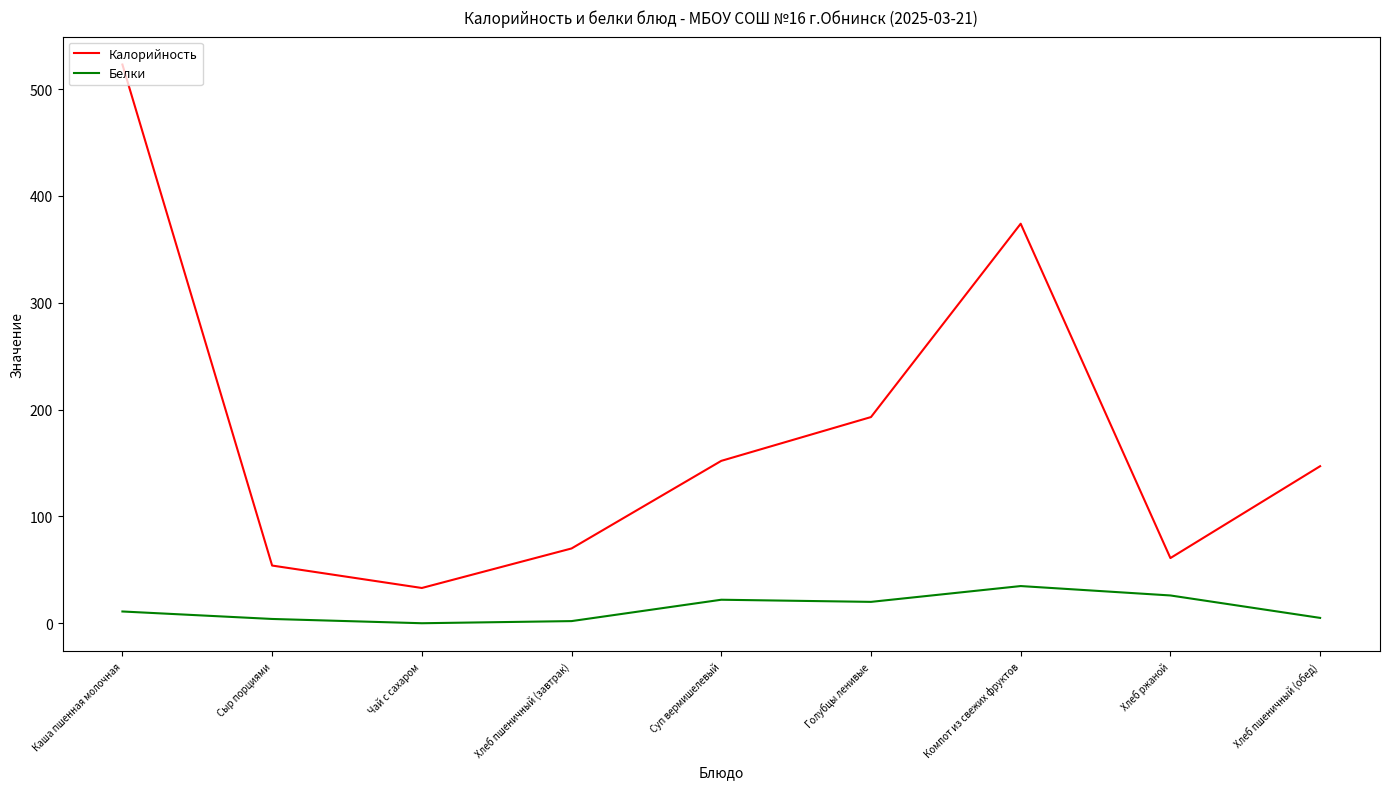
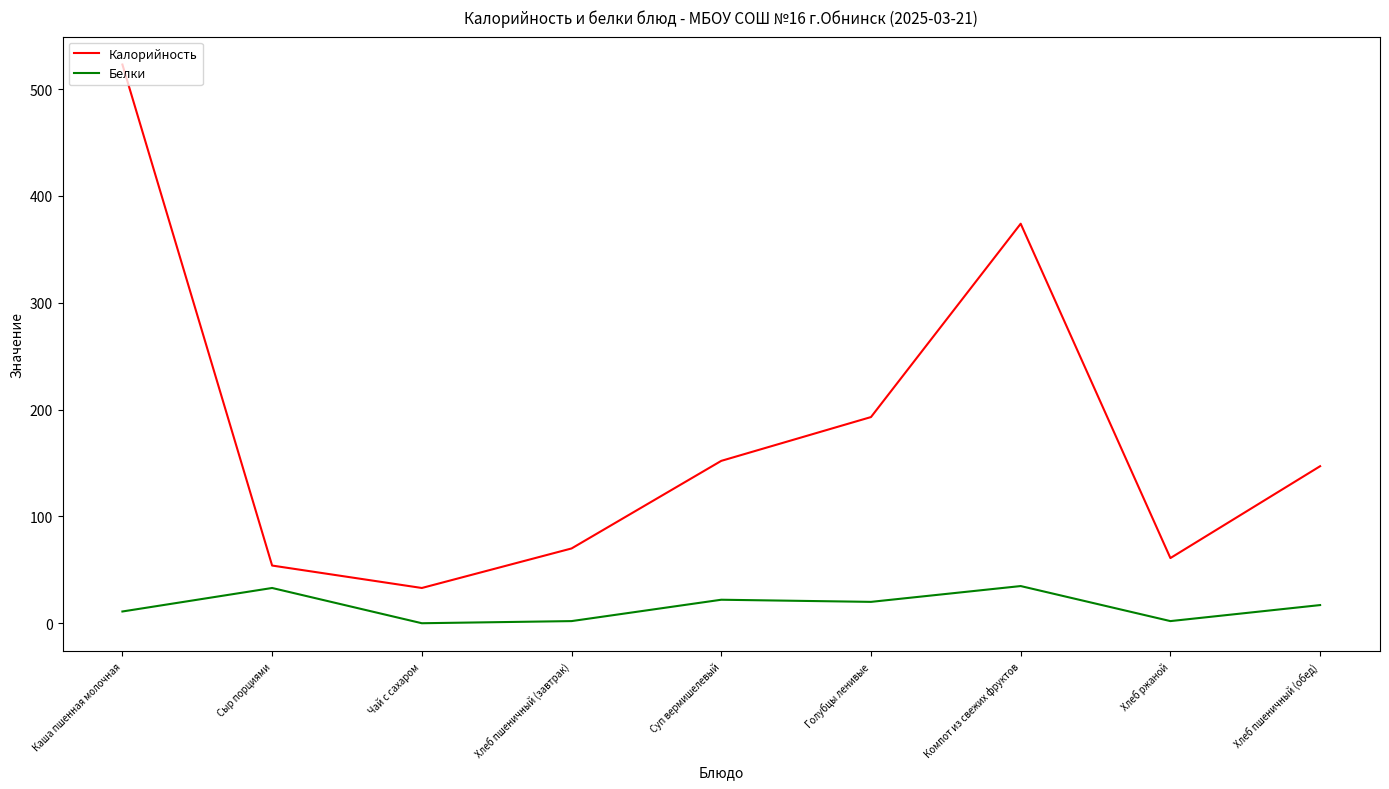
  {
    "Калорийность": {
      "Сыр порциями": 54,
      "Чай с сахаром": 33,
      "Хлеб пшеничный (завтрак)": 70,
      "Суп вермишелевый": 152,
      "Голубцы ленивые": 193,
      "Компот из свежих фруктов": 374,
      "Хлеб ржаной": 61,
      "Хлеб пшеничный (обед)": 147
    },
    "Белки": {
      "Каша пшенная молочная": 11,
-     "Сыр порциями": 4,
+     "Сыр порциями": 33,
      "Чай с сахаром": 0,
      "Хлеб пшеничный (завтрак)": 2,
      "Суп вермишелевый": 22,
      "Голубцы ленивые": 20,
      "Компот из свежих фруктов": 35,
-     "Хлеб ржаной": 26,
-     "Хлеб пшеничный (обед)": 5
+     "Хлеб ржаной": 2,
+     "Хлеб пшеничный (обед)": 17
    }
  }
